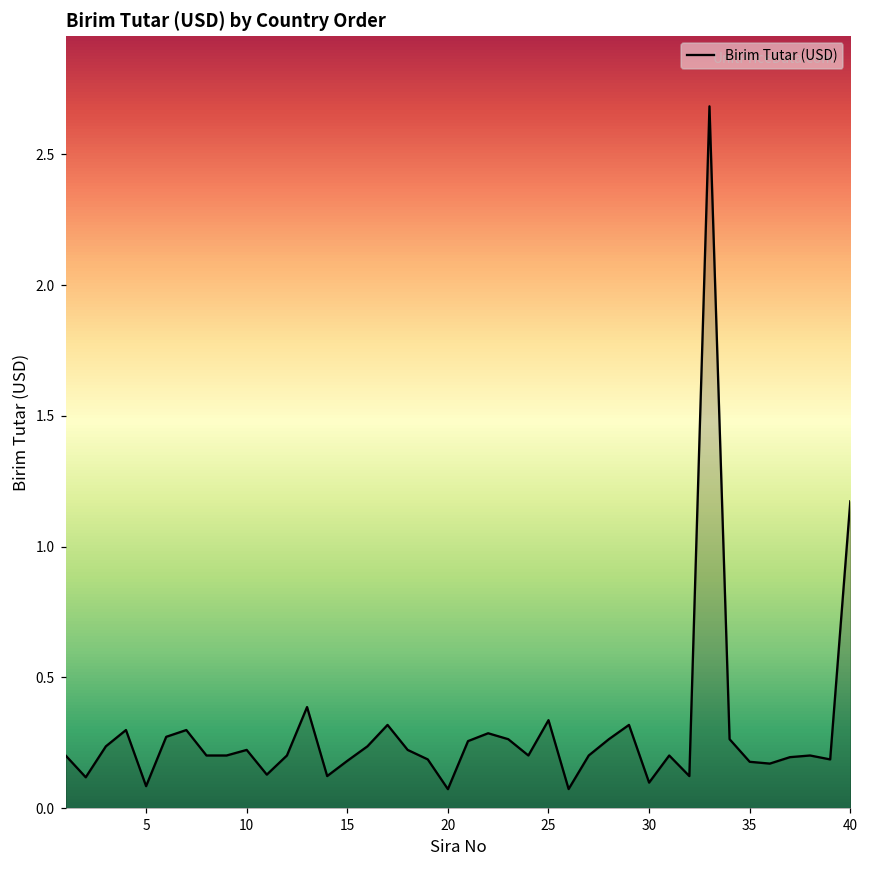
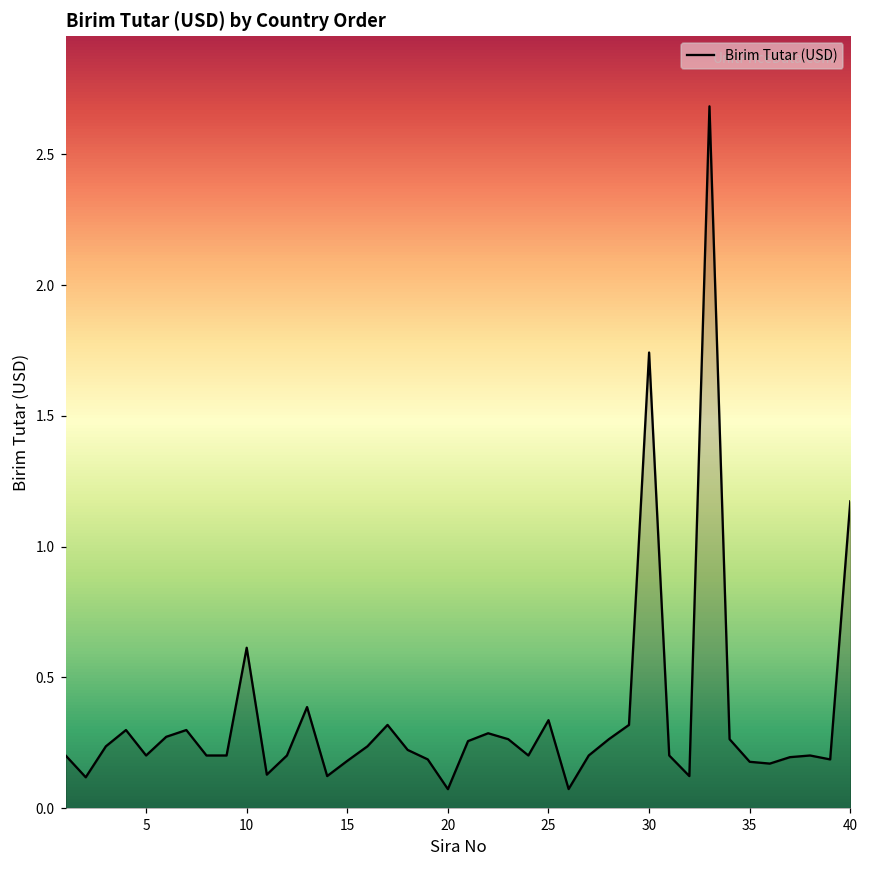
  {
-   "5": 0.08,
-   "10": 0.22,
+   "5": 0.20,
+   "10": 0.61,
    "15": 0.18,
    "20": 0.07,
    "25": 0.34,
-   "30": 0.10,
+   "30": 1.74,
    "35": 0.18,
    "40": 1.17
  }
